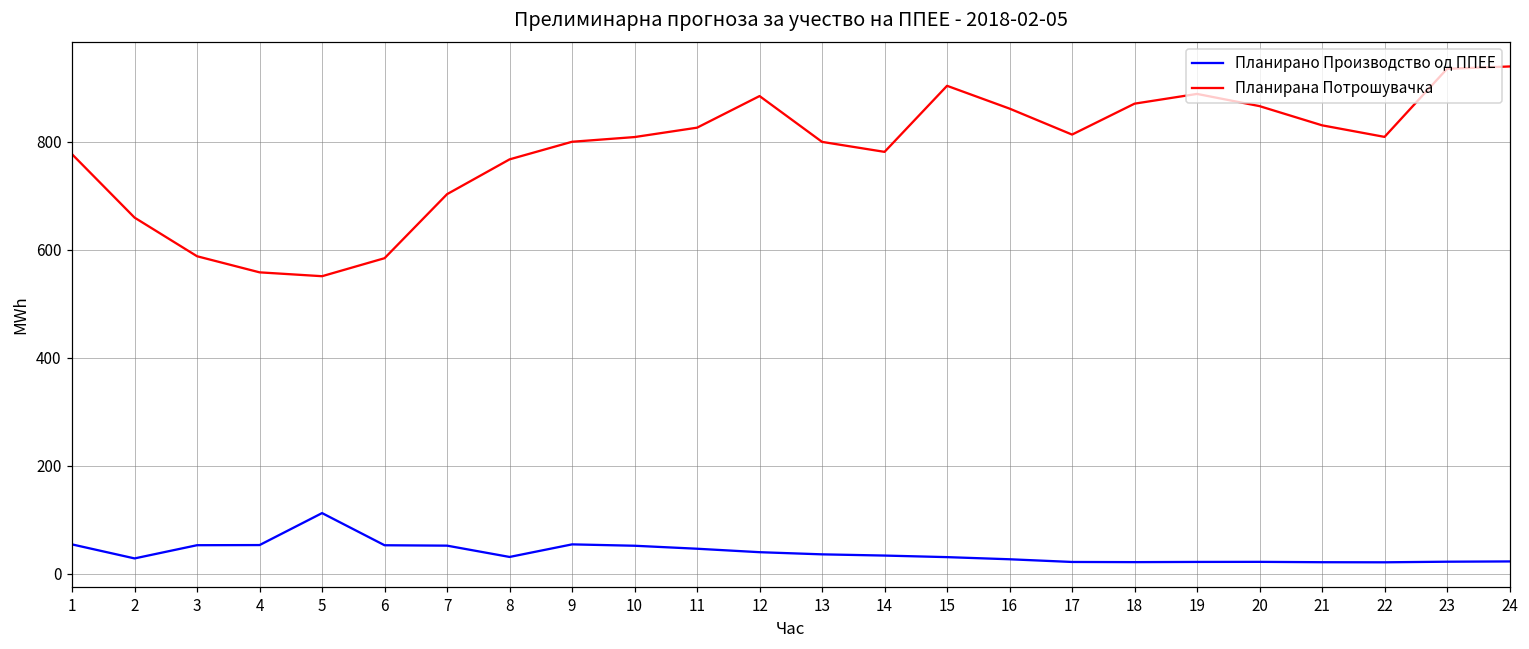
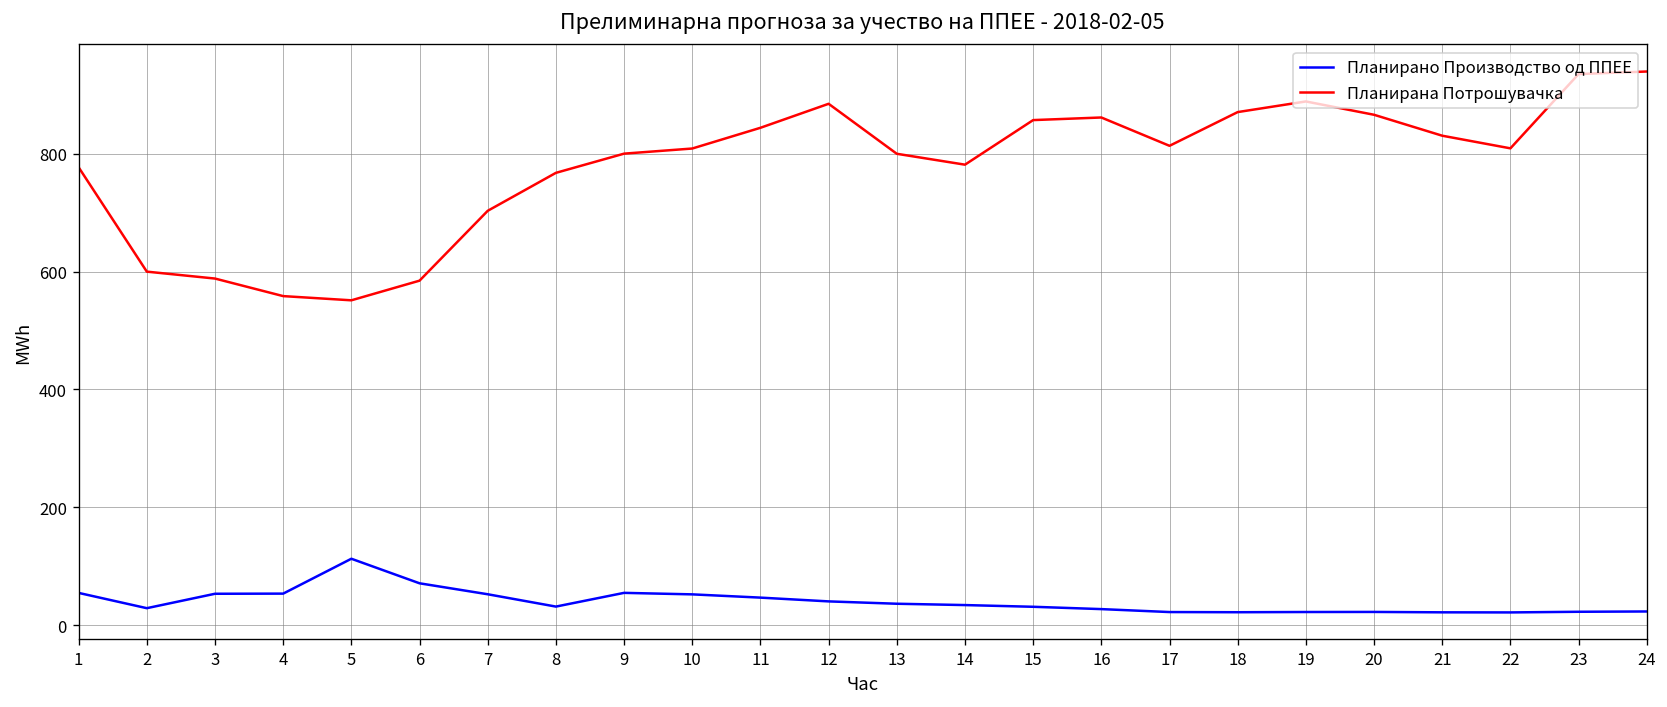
  {
    "Планирано Производство од ППЕЕ": {
      "1": 50,
      "2": 30,
      "3": 50,
      "4": 50,
      "5": 110,
-     "6": 50,
+     "6": 70,
      "7": 50,
      "8": 30,
      "9": 50,
      "10": 50,
      "11": 50,
      "12": 40,
      "13": 40,
      "14": 30,
      "15": 30,
      "16": 30,
      "17": 20,
      "18": 20,
      "19": 20,
      "20": 20,
      "21": 20,
      "22": 20,
      "23": 20,
      "24": 20
    },
    "Планирана Потрошувачка": {
      "1": 780,
-     "2": 660,
+     "2": 600,
      "3": 590,
      "4": 560,
      "5": 550,
      "6": 580,
      "7": 700,
      "8": 770,
      "9": 800,
      "10": 810,
-     "11": 830,
+     "11": 840,
      "12": 880,
      "13": 800,
      "14": 780,
-     "15": 900,
+     "15": 860,
      "16": 860,
      "17": 810,
      "18": 870,
      "20": 870,
      "21": 830,
      "22": 810,
      "24": 940
    }
  }
